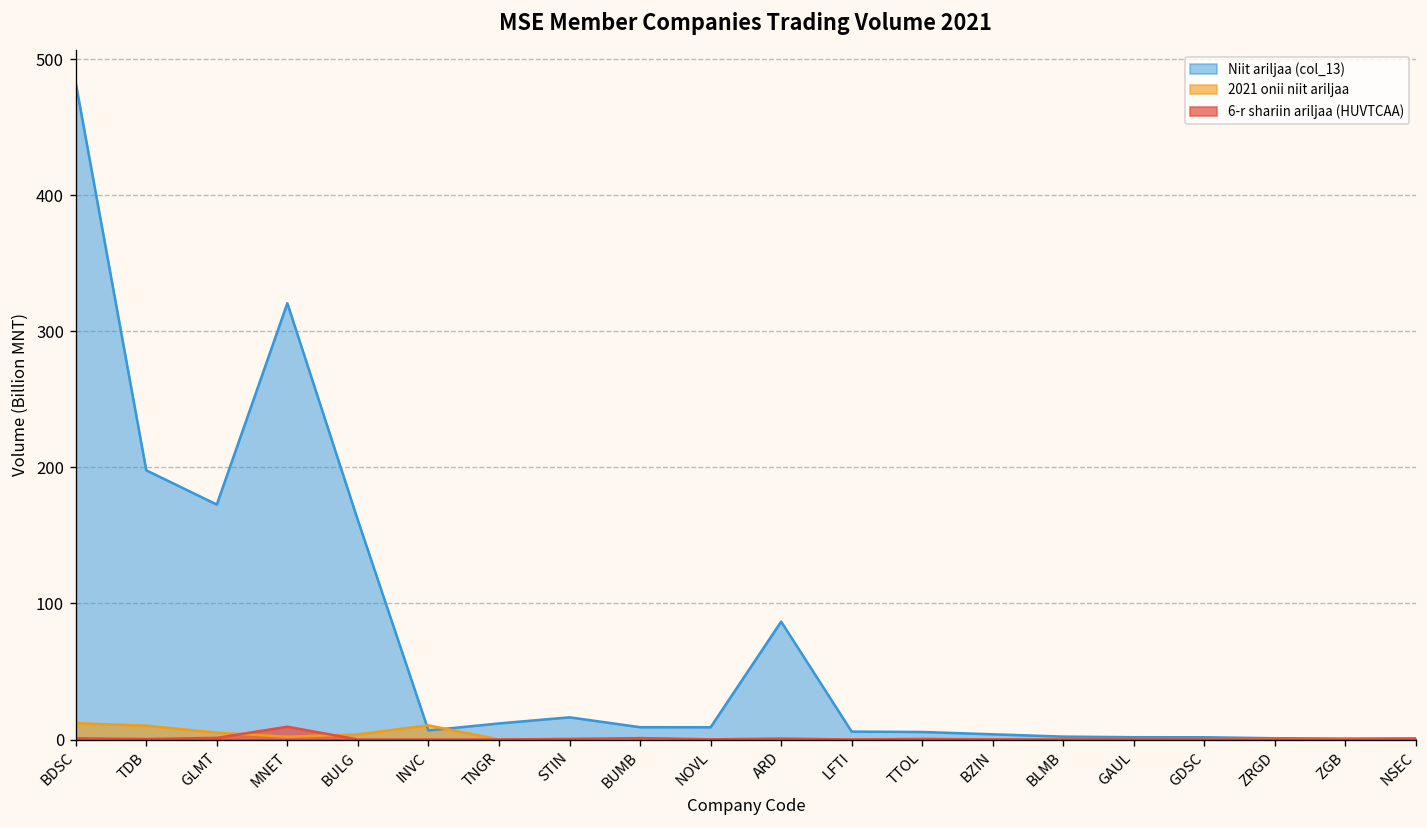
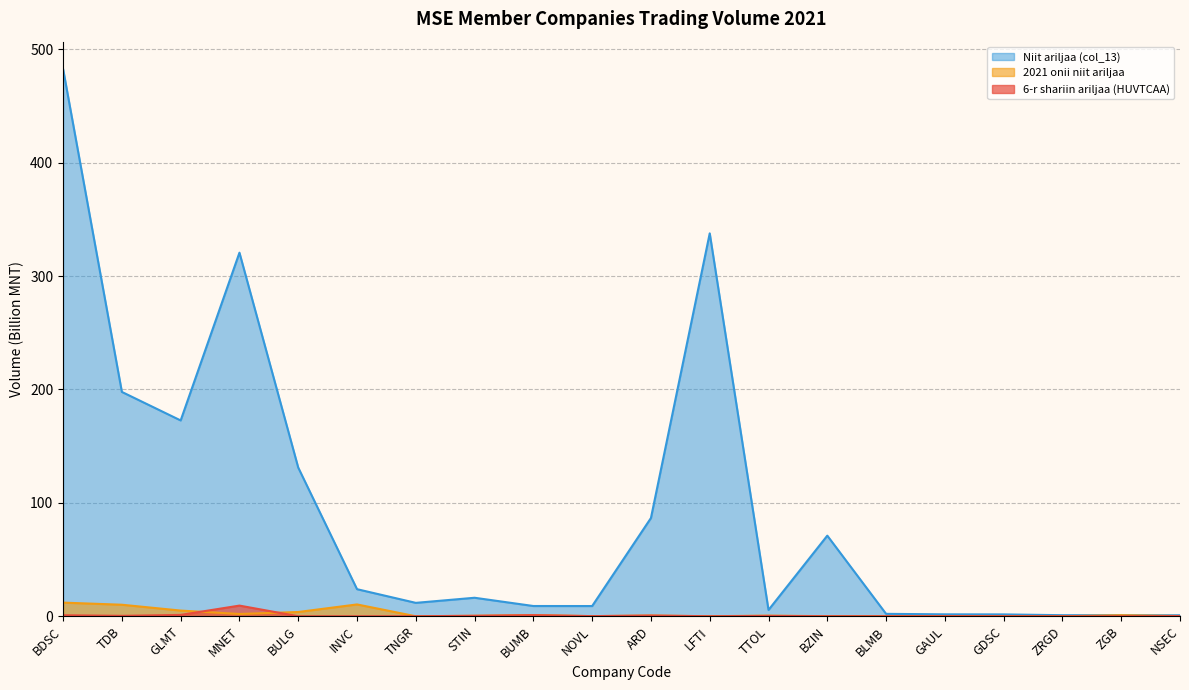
  {
    "Niit ariljaa (col_13)": {
      "BDSC": 483,
      "TDB": 198,
      "GLMT": 173,
      "MNET": 321,
-     "BULG": 161,
-     "INVC": 7,
+     "BULG": 131,
+     "INVC": 24,
      "TNGR": 12,
      "STIN": 16,
      "BUMB": 9,
      "NOVL": 9,
      "ARD": 87,
-     "LFTI": 6,
+     "LFTI": 338,
      "TTOL": 6,
-     "BZIN": 4
+     "BZIN": 71
    },
    "2021 onii niit ariljaa": {
      "BDSC": 12,
      "TDB": 10,
      "GLMT": 5,
      "MNET": 2,
      "BULG": 4,
      "INVC": 10
    },
    "6-r shariin ariljaa (HUVTCAA)": {
      "BDSC": 1,
      "TDB": 0,
      "GLMT": 1,
      "MNET": 9,
      "BULG": 0,
      "INVC": 0
    }
  }
